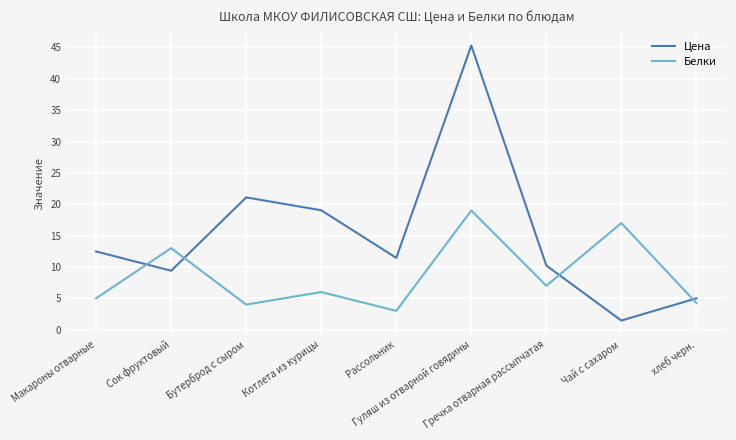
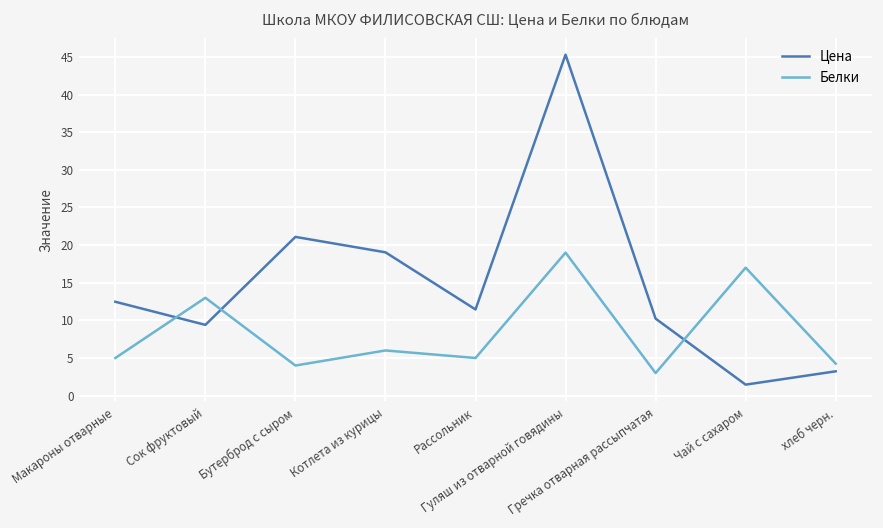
  {
    "Цена": {
      "Макароны отварные": 12,
      "Сок фруктовый": 9,
      "Бутерброд с сыром": 21,
      "Котлета из курицы": 19,
      "Рассольник": 11,
      "Гуляш из отварной говядины": 45,
      "Гречка отварная рассыпчатая": 10,
      "Чай с сахаром": 1,
-     "хлеб черн.": 5
+     "хлеб черн.": 3
    },
    "Белки": {
      "Макароны отварные": 5,
      "Сок фруктовый": 13,
      "Бутерброд с сыром": 4,
      "Котлета из курицы": 6,
-     "Рассольник": 3,
+     "Рассольник": 5,
      "Гуляш из отварной говядины": 19,
-     "Гречка отварная рассыпчатая": 7,
+     "Гречка отварная рассыпчатая": 3,
      "Чай с сахаром": 17,
      "хлеб черн.": 4
    }
  }
